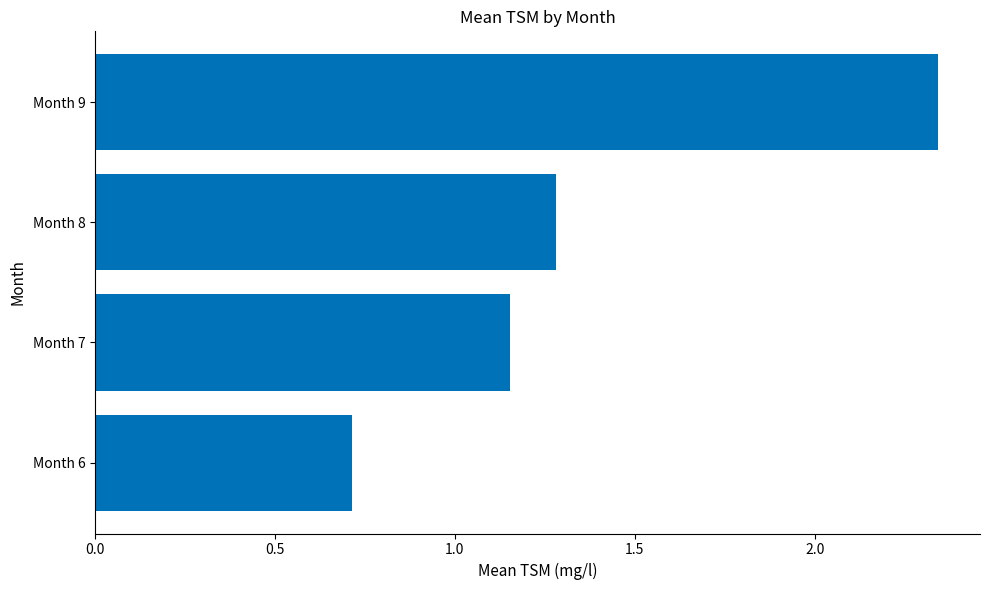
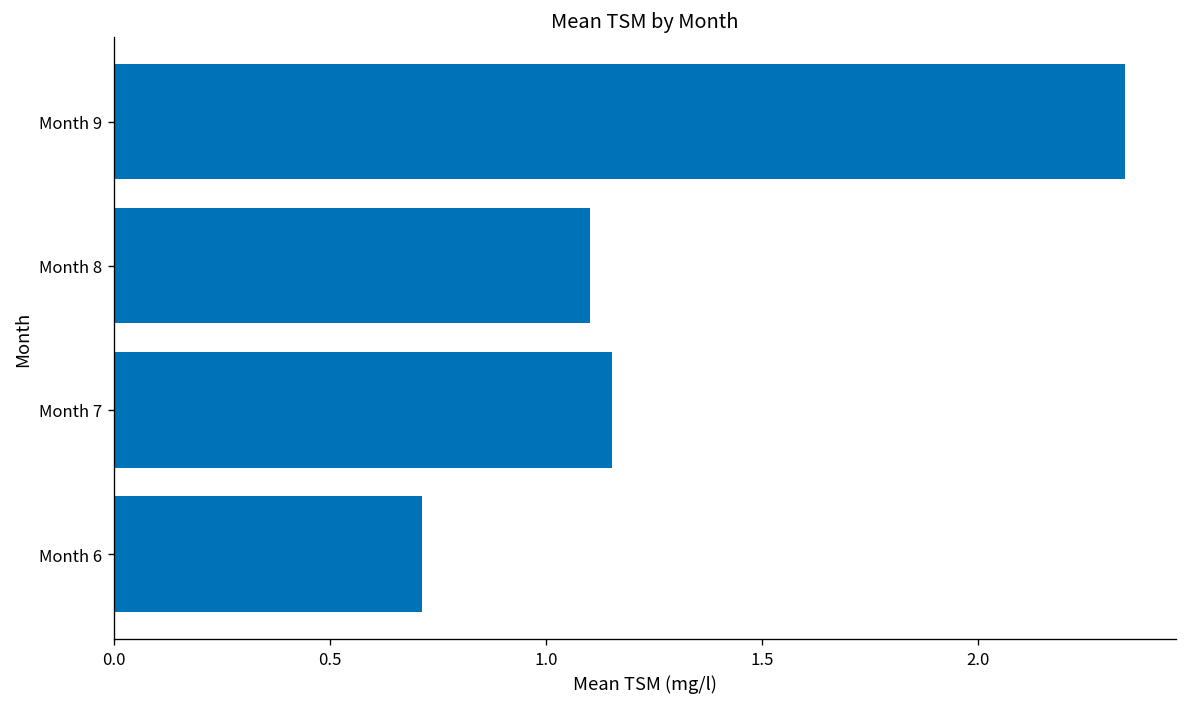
  {
    "Month 9": 2.34,
-   "Month 8": 1.28,
+   "Month 8": 1.10,
    "Month 7": 1.15,
    "Month 6": 0.71
  }
